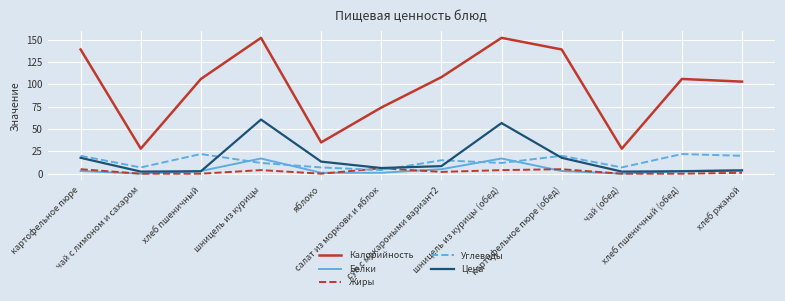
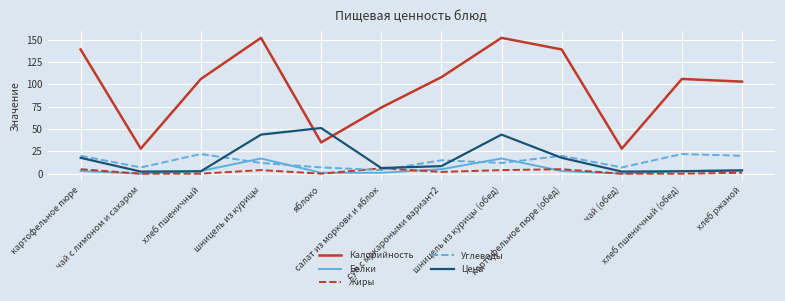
  {
    "Цена": {
-     "шницель из курицы": 60,
-     "яблоко": 10,
+     "шницель из курицы": 40,
+     "яблоко": 50,
      "суп с макароными вариант2": 10,
-     "шницель из курицы (обед)": 60
+     "шницель из курицы (обед)": 40
    }
  }
